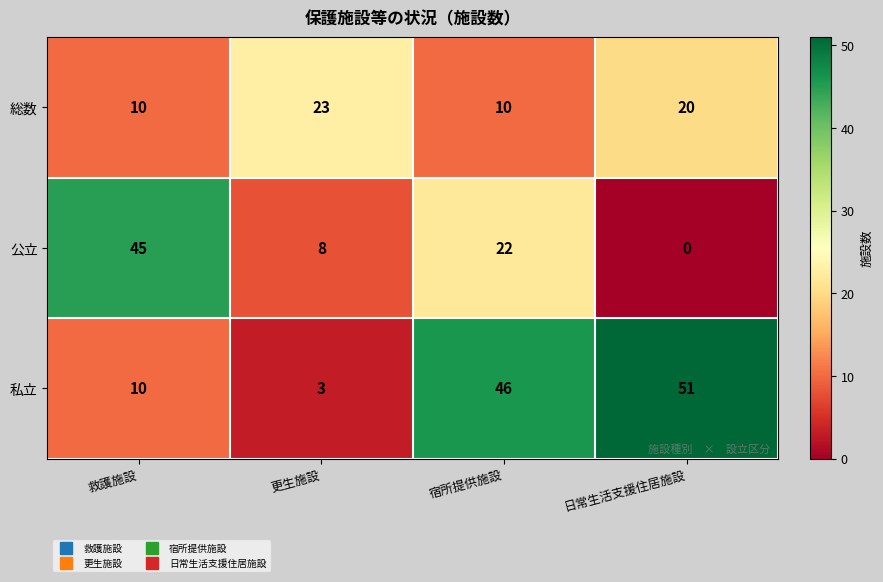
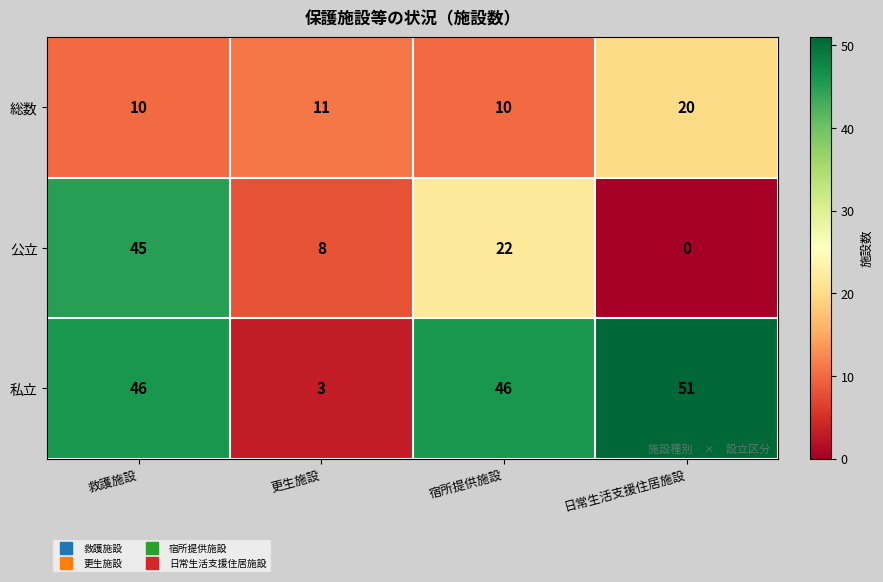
  {
    "総数": {
      "救護施設": 10,
-     "更生施設": 23,
+     "更生施設": 11,
      "宿所提供施設": 10,
      "日常生活支援住居施設": 20
    },
    "公立": {
      "救護施設": 45,
      "更生施設": 8,
      "宿所提供施設": 22,
      "日常生活支援住居施設": 0
    },
    "私立": {
-     "救護施設": 10,
+     "救護施設": 46,
      "更生施設": 3,
      "宿所提供施設": 46
    }
  }
